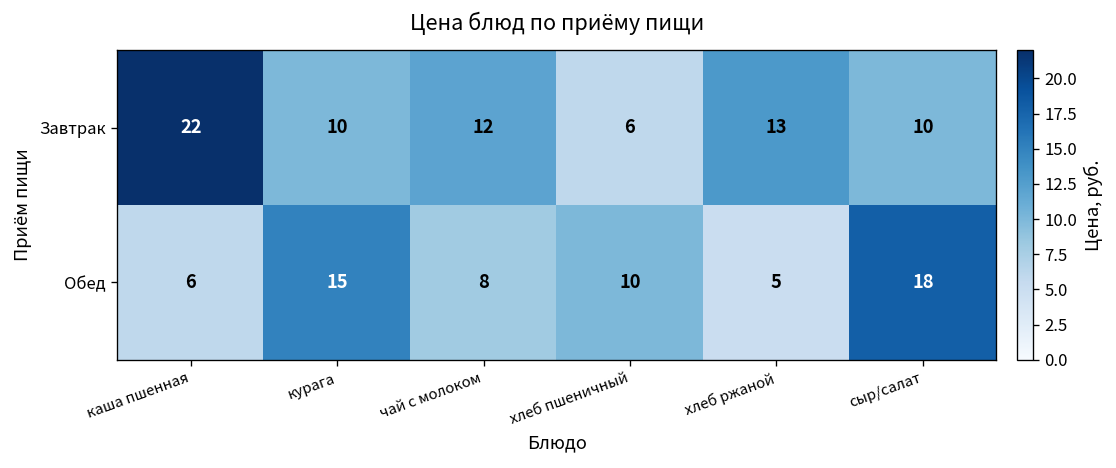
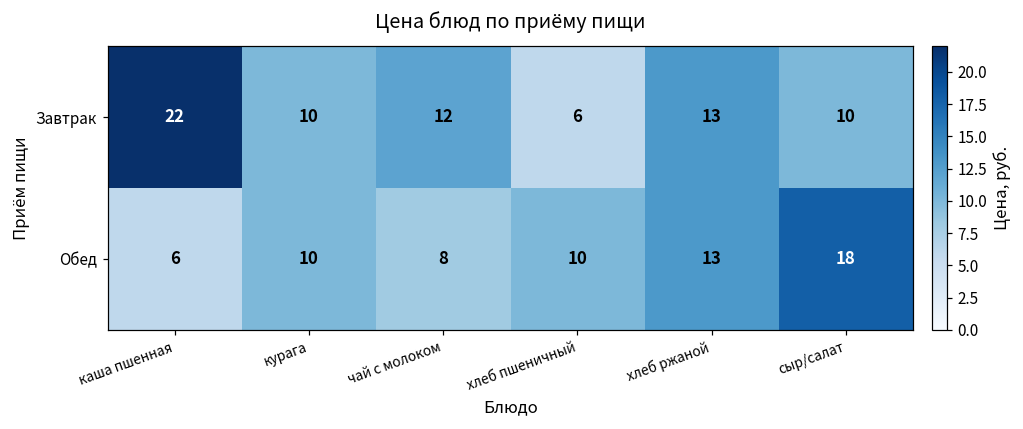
  {
    "Завтрак": {
      "каша пшенная": 22,
      "курага": 10,
      "чай с молоком": 12,
      "хлеб пшеничный": 6,
      "хлеб ржаной": 13,
      "сыр/салат": 10
    },
    "Обед": {
      "каша пшенная": 6,
-     "курага": 15,
+     "курага": 10,
      "чай с молоком": 8,
      "хлеб пшеничный": 10,
-     "хлеб ржаной": 5,
+     "хлеб ржаной": 13,
      "сыр/салат": 18
    }
  }
